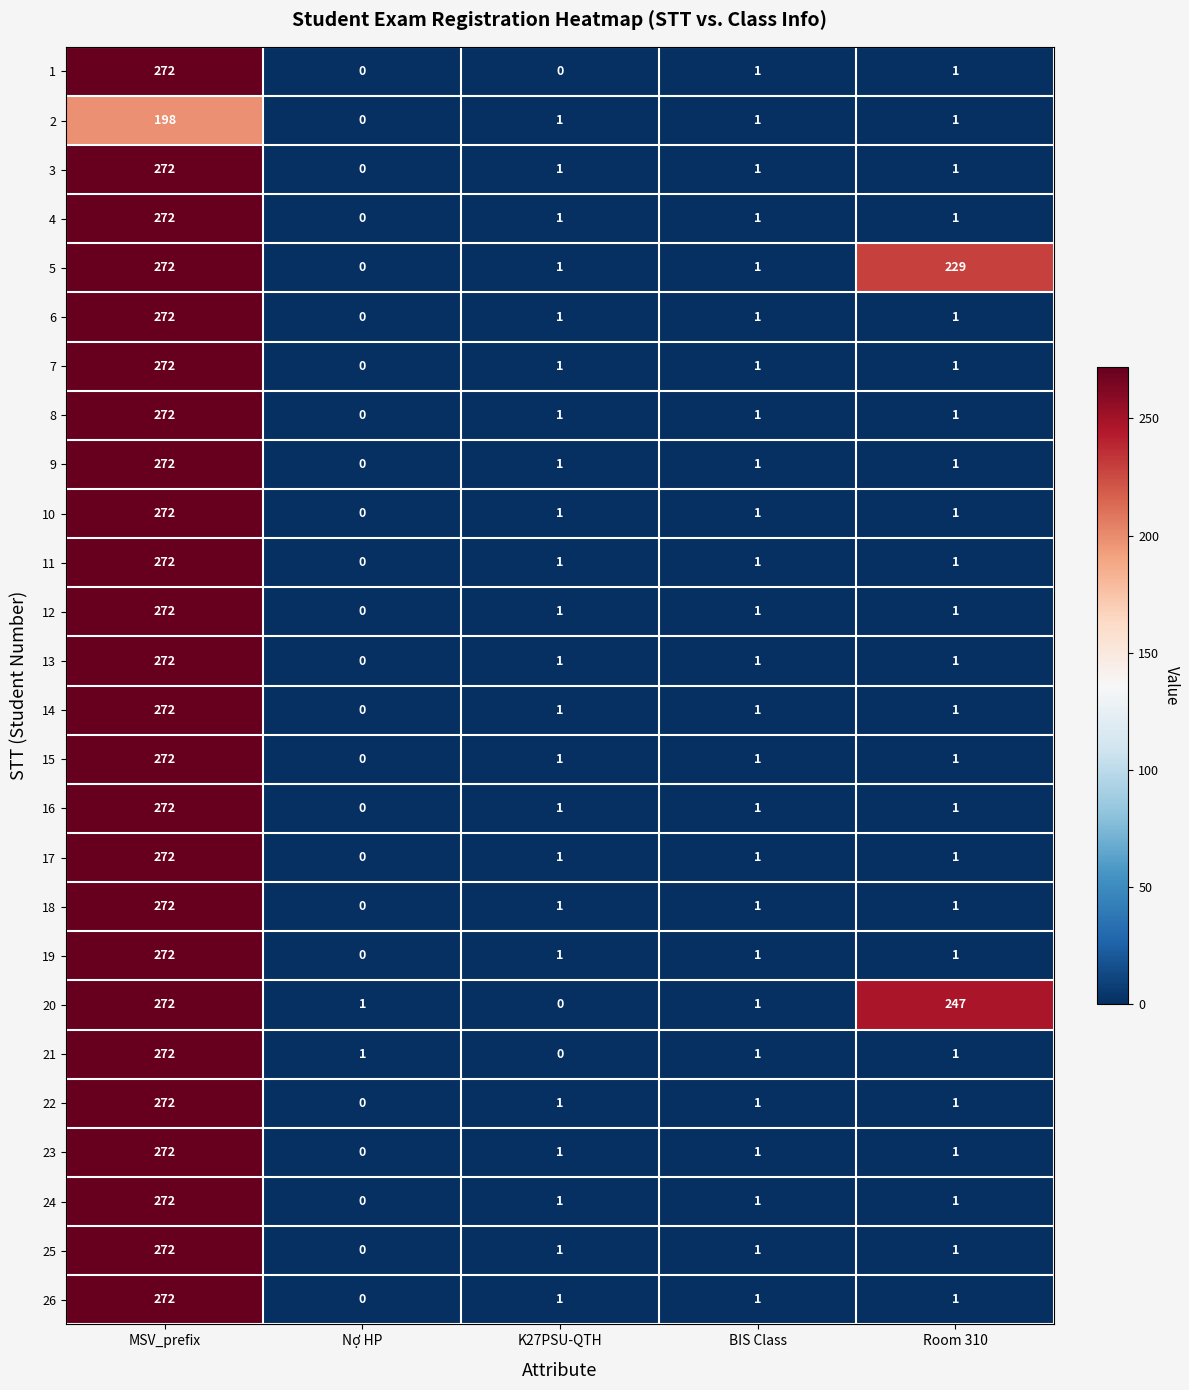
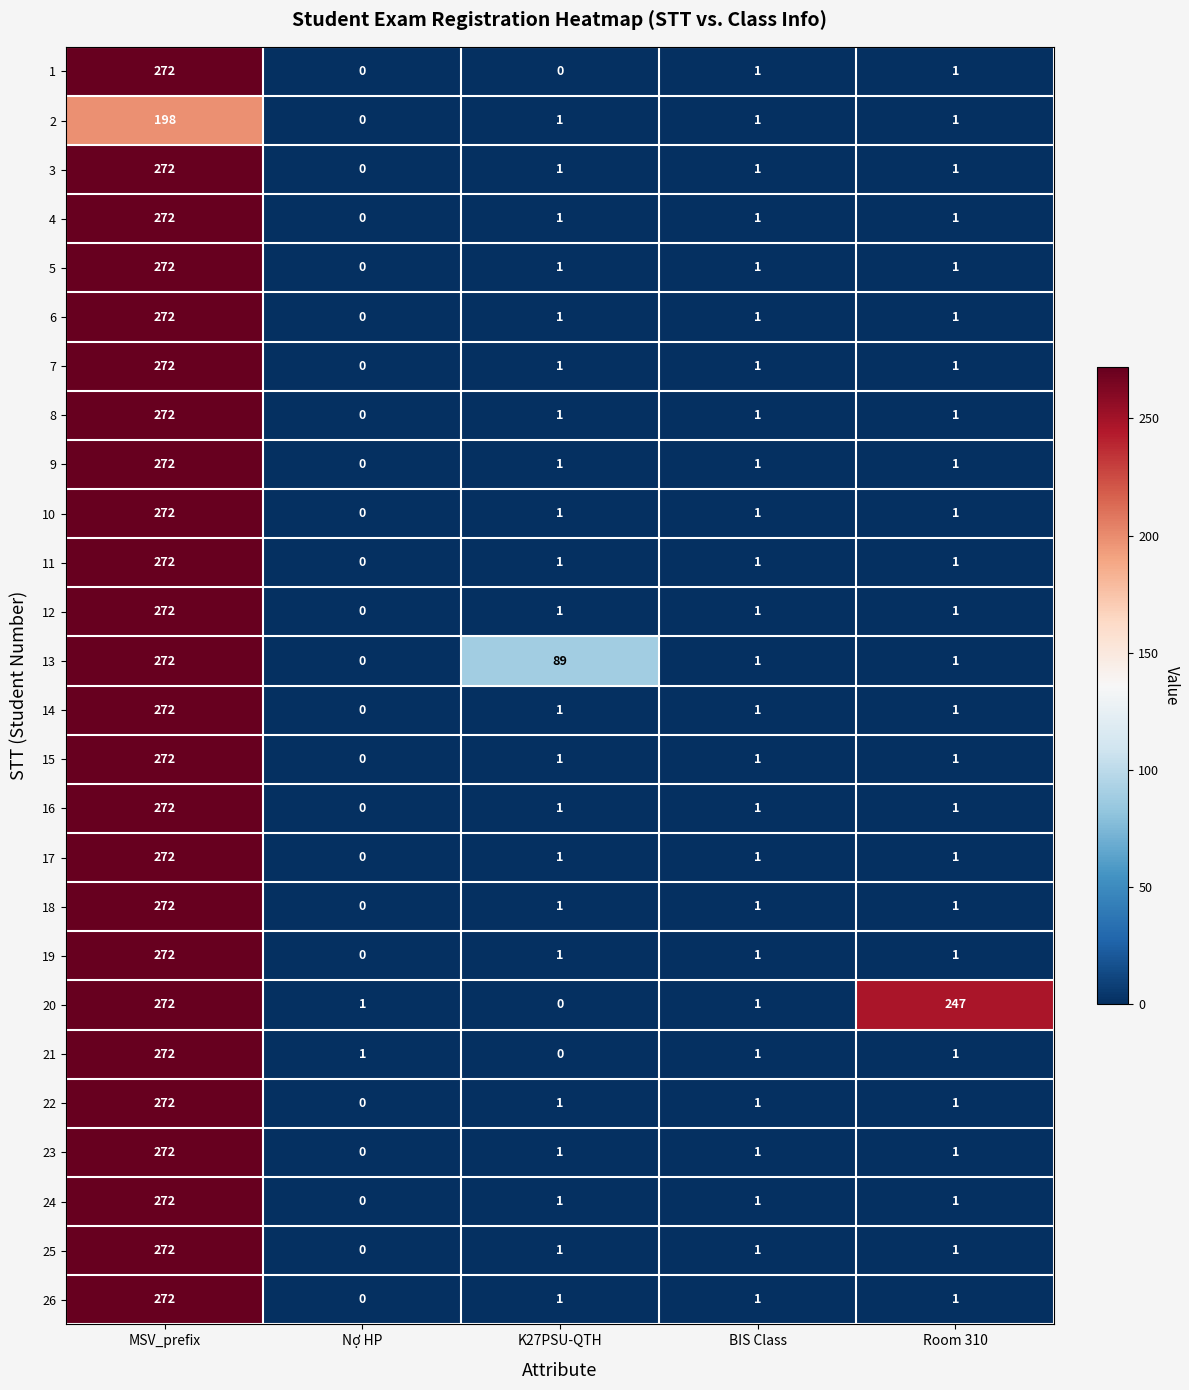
  {
    "1": {
      "MSV_prefix": 272,
      "Nợ HP": 0,
      "K27PSU-QTH": 0,
      "BIS Class": 1,
      "Room 310": 1
    },
    "2": {
      "MSV_prefix": 198,
      "Nợ HP": 0,
      "K27PSU-QTH": 1,
      "BIS Class": 1,
      "Room 310": 1
    },
    "3": {
      "MSV_prefix": 272,
      "Nợ HP": 0,
      "K27PSU-QTH": 1,
      "BIS Class": 1,
      "Room 310": 1
    },
    "4": {
      "MSV_prefix": 272,
      "Nợ HP": 0,
      "K27PSU-QTH": 1,
      "BIS Class": 1,
      "Room 310": 1
    },
    "5": {
      "MSV_prefix": 272,
      "Nợ HP": 0,
      "K27PSU-QTH": 1,
      "BIS Class": 1,
-     "Room 310": 229
+     "Room 310": 1
    },
    "6": {
      "MSV_prefix": 272,
      "Nợ HP": 0,
      "K27PSU-QTH": 1,
      "BIS Class": 1,
      "Room 310": 1
    },
    "7": {
      "MSV_prefix": 272,
      "Nợ HP": 0,
      "K27PSU-QTH": 1,
      "BIS Class": 1,
      "Room 310": 1
    },
    "8": {
      "MSV_prefix": 272,
      "Nợ HP": 0,
      "K27PSU-QTH": 1,
      "BIS Class": 1,
      "Room 310": 1
    },
    "9": {
      "MSV_prefix": 272,
      "Nợ HP": 0,
      "K27PSU-QTH": 1,
      "BIS Class": 1,
      "Room 310": 1
    },
    "10": {
      "MSV_prefix": 272,
      "Nợ HP": 0,
      "K27PSU-QTH": 1,
      "BIS Class": 1,
      "Room 310": 1
    },
    "11": {
      "MSV_prefix": 272,
      "Nợ HP": 0,
      "K27PSU-QTH": 1,
      "BIS Class": 1,
      "Room 310": 1
    },
    "12": {
      "MSV_prefix": 272,
      "Nợ HP": 0,
      "K27PSU-QTH": 1,
      "BIS Class": 1,
      "Room 310": 1
    },
    "13": {
      "MSV_prefix": 272,
      "Nợ HP": 0,
-     "K27PSU-QTH": 1,
+     "K27PSU-QTH": 89,
      "BIS Class": 1,
      "Room 310": 1
    },
    "14": {
      "MSV_prefix": 272,
      "Nợ HP": 0,
      "K27PSU-QTH": 1,
      "BIS Class": 1,
      "Room 310": 1
    },
    "15": {
      "MSV_prefix": 272,
      "Nợ HP": 0,
      "K27PSU-QTH": 1,
      "BIS Class": 1,
      "Room 310": 1
    },
    "16": {
      "MSV_prefix": 272,
      "Nợ HP": 0,
      "K27PSU-QTH": 1,
      "BIS Class": 1,
      "Room 310": 1
    },
    "17": {
      "MSV_prefix": 272,
      "Nợ HP": 0,
      "K27PSU-QTH": 1,
      "BIS Class": 1,
      "Room 310": 1
    },
    "18": {
      "MSV_prefix": 272,
      "Nợ HP": 0,
      "K27PSU-QTH": 1,
      "BIS Class": 1,
      "Room 310": 1
    },
    "19": {
      "MSV_prefix": 272,
      "Nợ HP": 0,
      "K27PSU-QTH": 1,
      "BIS Class": 1,
      "Room 310": 1
    },
    "20": {
      "MSV_prefix": 272,
      "Nợ HP": 1,
      "K27PSU-QTH": 0,
      "BIS Class": 1,
      "Room 310": 247
    },
    "21": {
      "MSV_prefix": 272,
      "Nợ HP": 1,
      "K27PSU-QTH": 0,
      "BIS Class": 1,
      "Room 310": 1
    },
    "22": {
      "MSV_prefix": 272,
      "Nợ HP": 0,
      "K27PSU-QTH": 1,
      "BIS Class": 1,
      "Room 310": 1
    },
    "23": {
      "MSV_prefix": 272,
      "Nợ HP": 0,
      "K27PSU-QTH": 1,
      "BIS Class": 1,
      "Room 310": 1
    },
    "24": {
      "MSV_prefix": 272,
      "Nợ HP": 0,
      "K27PSU-QTH": 1,
      "BIS Class": 1,
      "Room 310": 1
    },
    "25": {
      "MSV_prefix": 272,
      "Nợ HP": 0,
      "K27PSU-QTH": 1,
      "BIS Class": 1,
      "Room 310": 1
    },
    "26": {
      "MSV_prefix": 272,
      "Nợ HP": 0,
      "K27PSU-QTH": 1,
      "BIS Class": 1,
      "Room 310": 1
    }
  }
